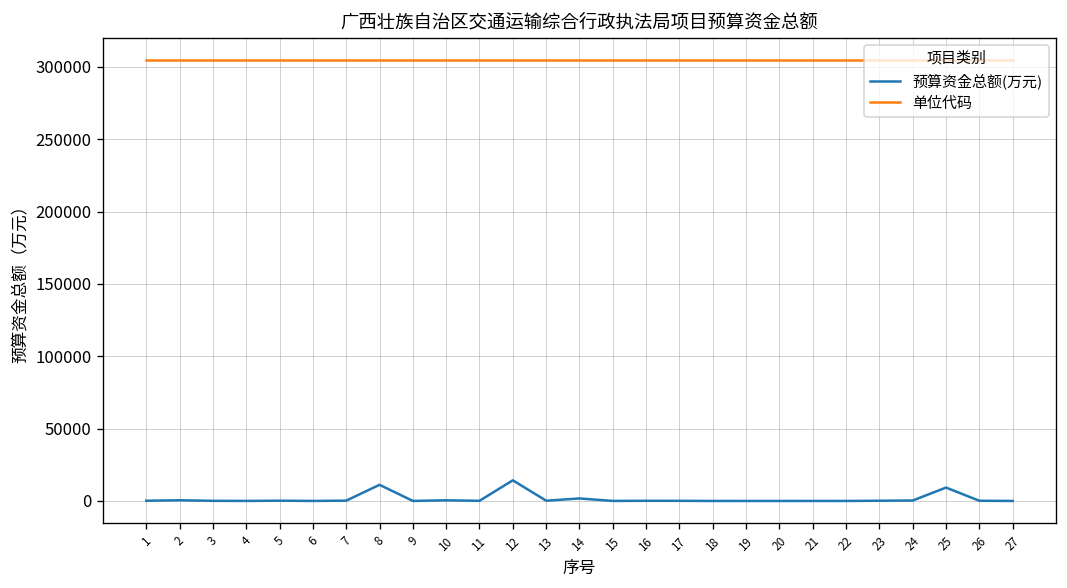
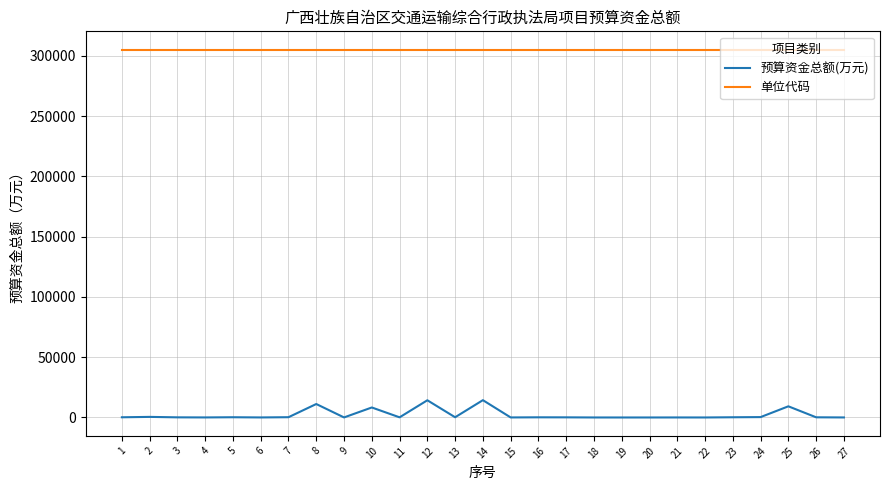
  {
    "预算资金总额(万元)": {
      "1": 0,
      "2": 0,
      "3": 0,
      "4": 0,
      "5": 0,
      "6": 0,
      "7": 0,
      "8": 11000,
      "9": 0,
-     "10": 0,
+     "10": 8000,
      "11": 0,
      "12": 14000,
      "13": 0,
-     "14": 2000,
+     "14": 14000,
      "15": 0,
      "16": 0,
      "17": 0,
      "18": 0,
      "19": 0,
      "20": 0,
      "21": 0,
      "22": 0,
      "23": 0,
      "24": 0,
      "25": 9000,
      "26": 0,
      "27": 0
    },
    "单位代码": {
      "1": 305000,
      "2": 305000,
      "3": 305000,
      "4": 305000,
      "5": 305000,
      "6": 305000,
      "7": 305000,
      "8": 305000,
      "9": 305000,
      "10": 305000,
      "11": 305000,
      "12": 305000,
      "13": 305000,
      "14": 305000,
      "15": 305000,
      "16": 305000,
      "17": 305000,
      "18": 305000,
      "19": 305000,
      "20": 305000,
      "21": 305000,
      "22": 305000
    }
  }
